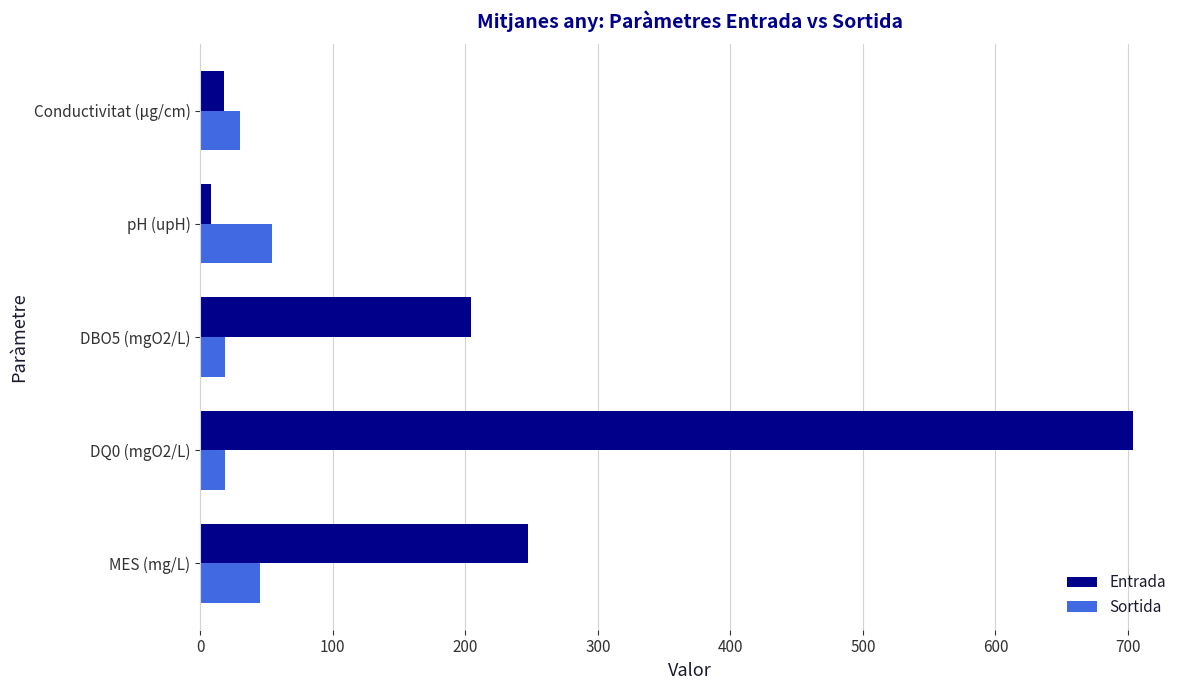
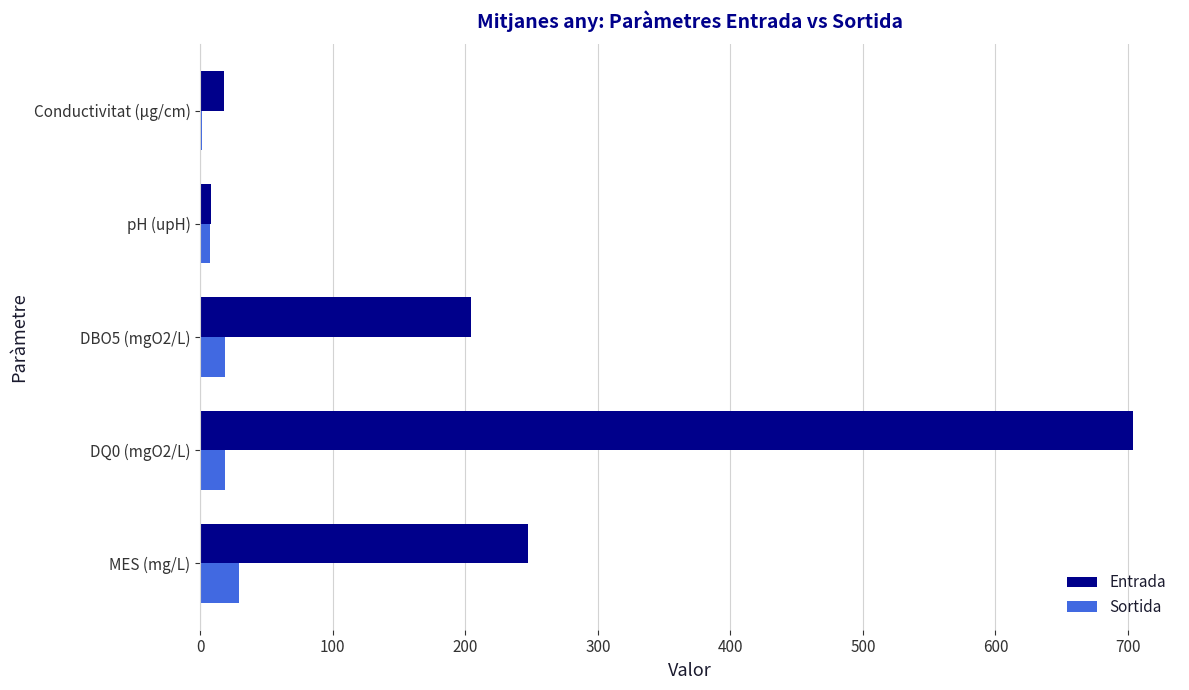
  {
    "Entrada": {
      "Conductivitat (µg/cm)": 18,
      "pH (upH)": 8,
      "DBO5 (mgO2/L)": 204,
      "DQ0 (mgO2/L)": 704,
      "MES (mg/L)": 247
    },
    "Sortida": {
-     "Conductivitat (µg/cm)": 30,
-     "pH (upH)": 54,
+     "Conductivitat (µg/cm)": 1,
+     "pH (upH)": 8,
      "DBO5 (mgO2/L)": 19,
      "DQ0 (mgO2/L)": 19,
-     "MES (mg/L)": 45
+     "MES (mg/L)": 29
    }
  }
